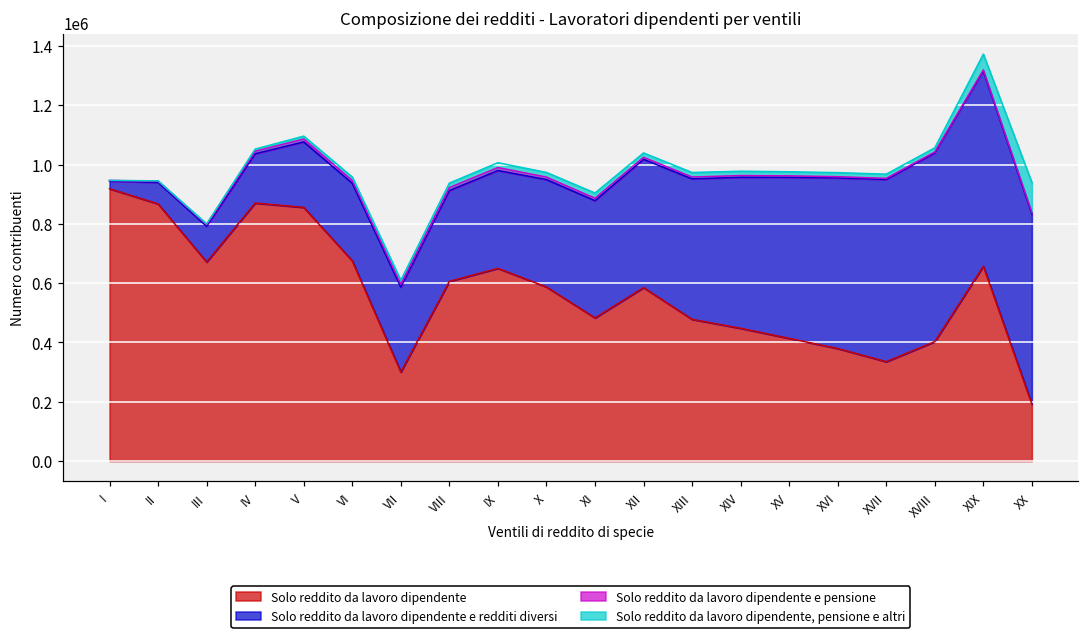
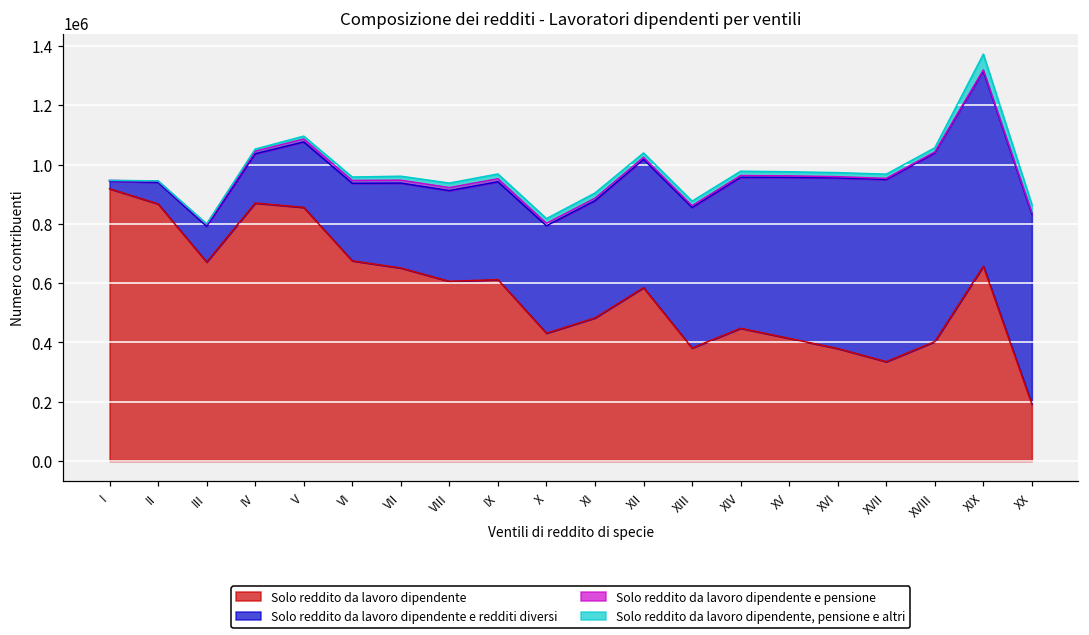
  {
    "Solo reddito da lavoro dipendente": {
      "I": 920000,
      "II": 870000,
      "III": 670000,
      "IV": 870000,
      "V": 860000,
      "VI": 680000,
-     "VII": 300000,
+     "VII": 650000,
      "VIII": 610000,
-     "IX": 650000,
-     "X": 590000,
+     "IX": 610000,
+     "X": 430000,
      "XI": 480000,
      "XII": 590000,
-     "XIII": 480000,
+     "XIII": 380000,
      "XIV": 450000,
      "XV": 410000,
      "XVI": 380000,
      "XVII": 340000,
      "XVIII": 400000,
      "XIX": 660000,
      "XX": 190000
    },
    "Solo reddito da lavoro dipendente e redditi diversi": {
      "V": 220000,
      "VII": 290000,
      "VIII": 310000,
      "IX": 330000
    },
    "Solo reddito da lavoro dipendente e pensione": {
      "V": 10000,
      "VII": 10000,
      "VIII": 10000,
      "IX": 10000
    },
    "Solo reddito da lavoro dipendente, pensione e altri": {
      "V": 10000,
      "VI": 10000,
      "VII": 10000,
      "VIII": 20000,
      "IX": 20000,
      "X": 20000,
      "XI": 20000,
      "XII": 10000,
      "XIII": 20000,
      "XIV": 10000,
      "XV": 10000,
      "XVI": 10000,
      "XVII": 10000,
      "XVIII": 10000,
      "XIX": 50000,
-     "XX": 100000
+     "XX": 30000
    }
  }
